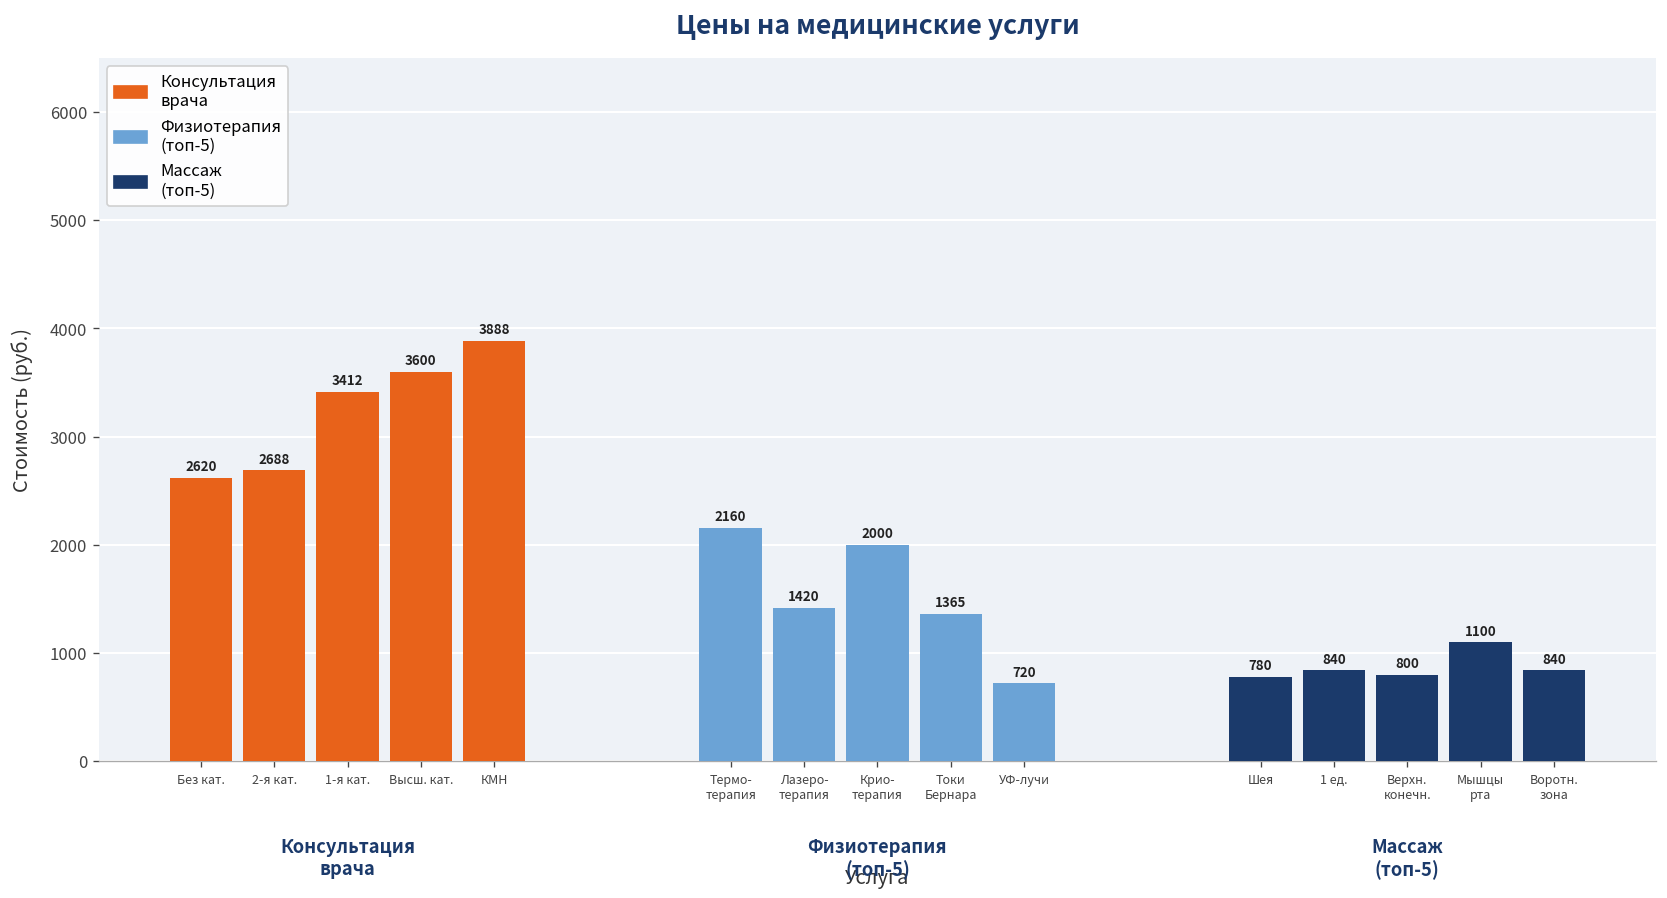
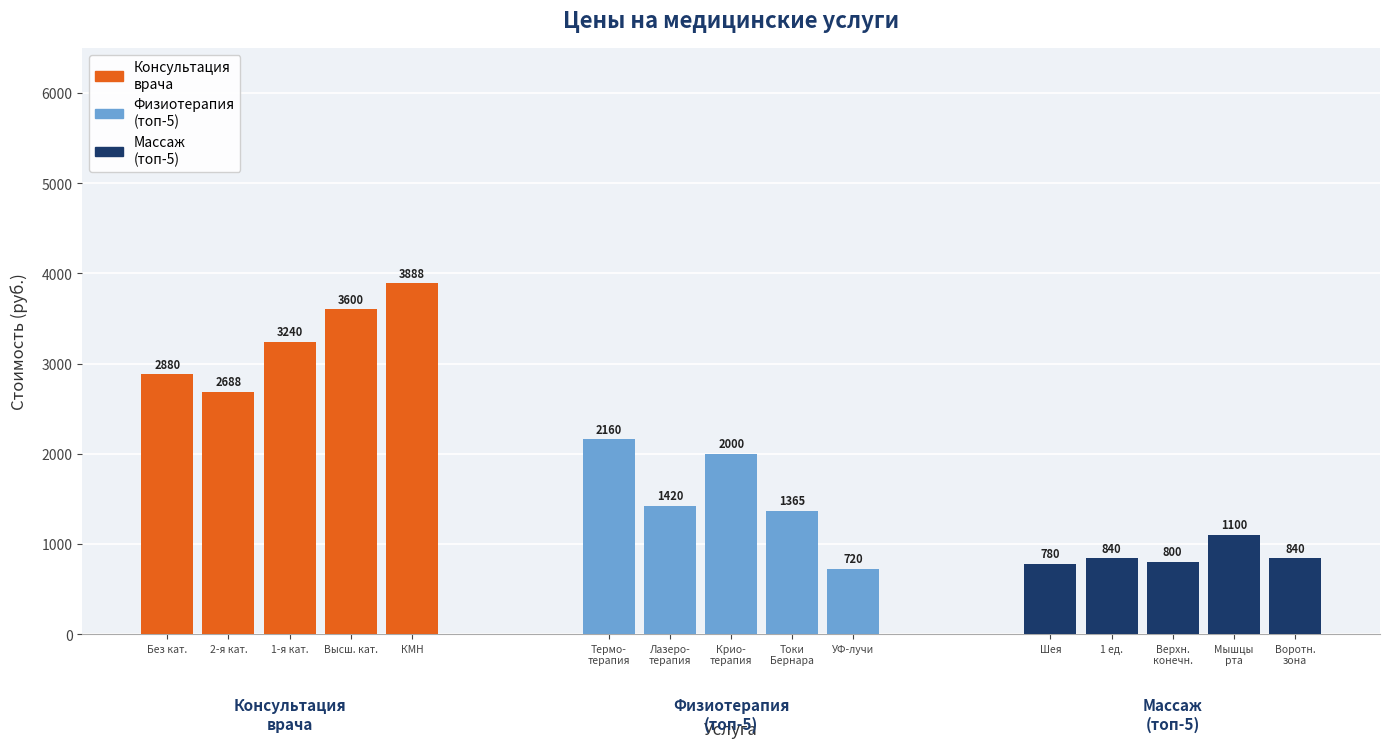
  {
    "Консультация врача": {
-     "Без кат.": 2620,
+     "Без кат.": 2880,
      "2-я кат.": 2688,
-     "1-я кат.": 3412,
+     "1-я кат.": 3240,
      "Высш. кат.": 3600,
      "КМН": 3888
    },
    "Физиотерапия (топ-5)": {
      "Термо- терапия": 2160,
      "Лазеро- терапия": 1420,
      "Крио- терапия": 2000,
      "Токи Бернара": 1365,
      "УФ-лучи": 720
    },
    "Массаж (топ-5)": {
      "Шея": 780,
      "1 ед.": 840,
      "Верхн. конечн.": 800,
      "Мышцы рта": 1100,
      "Воротн. зона": 840
    }
  }
